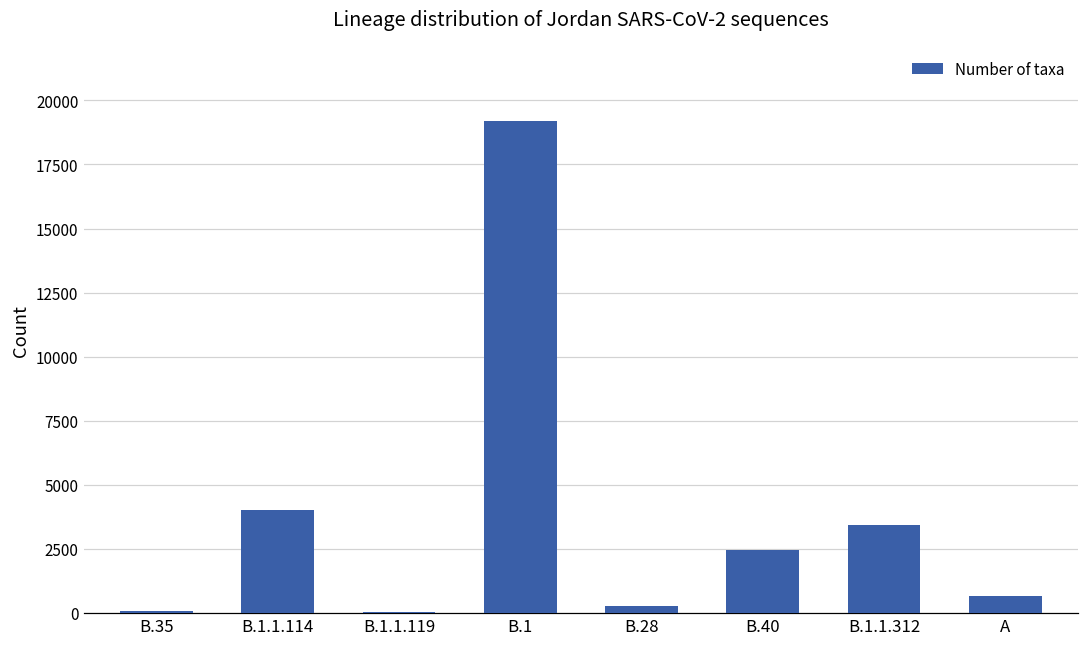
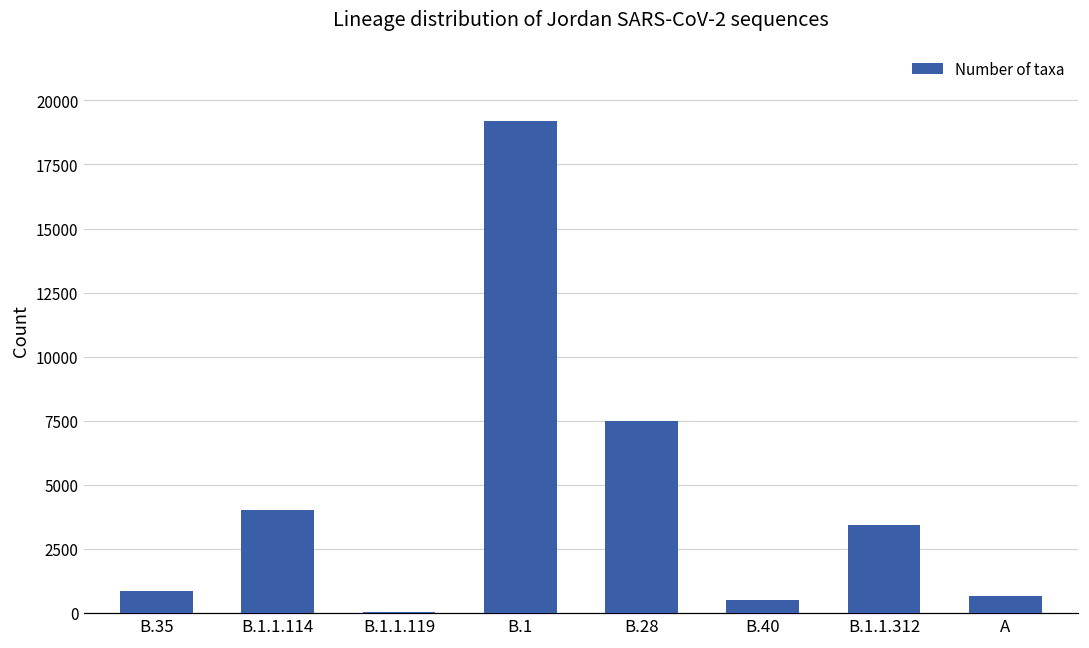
  {
-   "B.35": 100,
+   "B.35": 800,
    "B.1.1.114": 4000,
    "B.1": 19200,
-   "B.28": 300,
-   "B.40": 2500,
+   "B.28": 7500,
+   "B.40": 500,
    "B.1.1.312": 3400,
    "A": 700
  }
